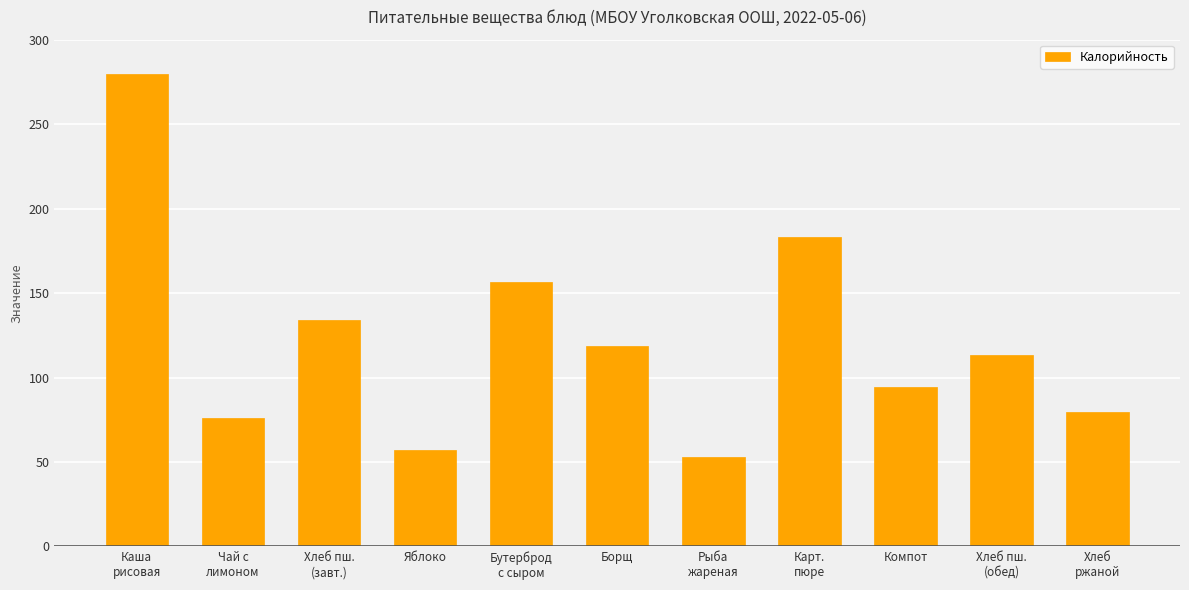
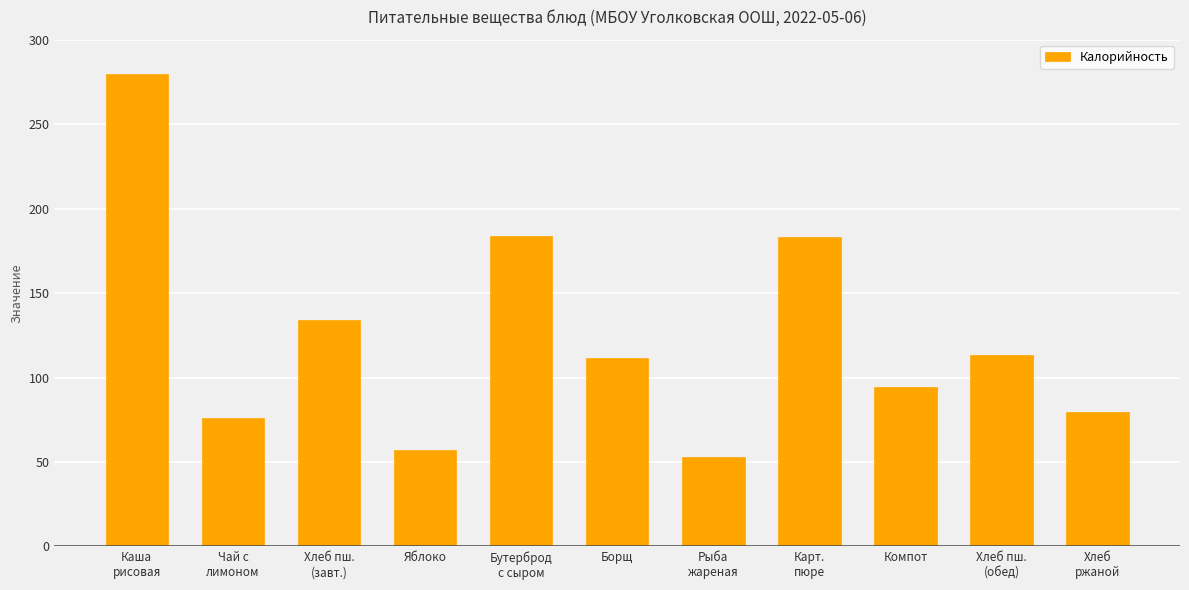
  {
    "Каша рисовая": 280,
    "Чай с лимоном": 76,
    "Хлеб пш. (завт.)": 134,
    "Яблоко": 57,
-   "Бутерброд с сыром": 157,
-   "Борщ": 119,
+   "Бутерброд с сыром": 184,
+   "Борщ": 112,
    "Рыба жареная": 53,
    "Карт. пюре": 183,
    "Компот": 94,
    "Хлеб пш. (обед)": 113,
    "Хлеб ржаной": 80
  }
